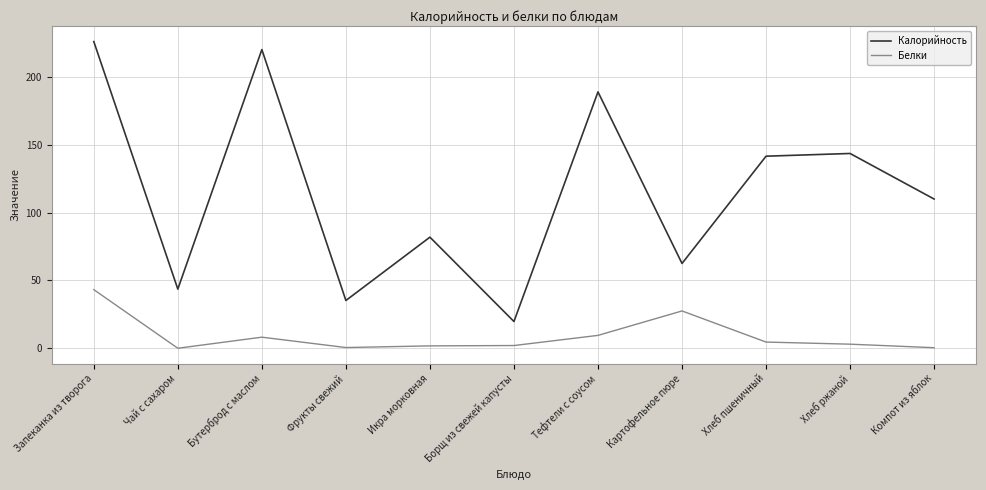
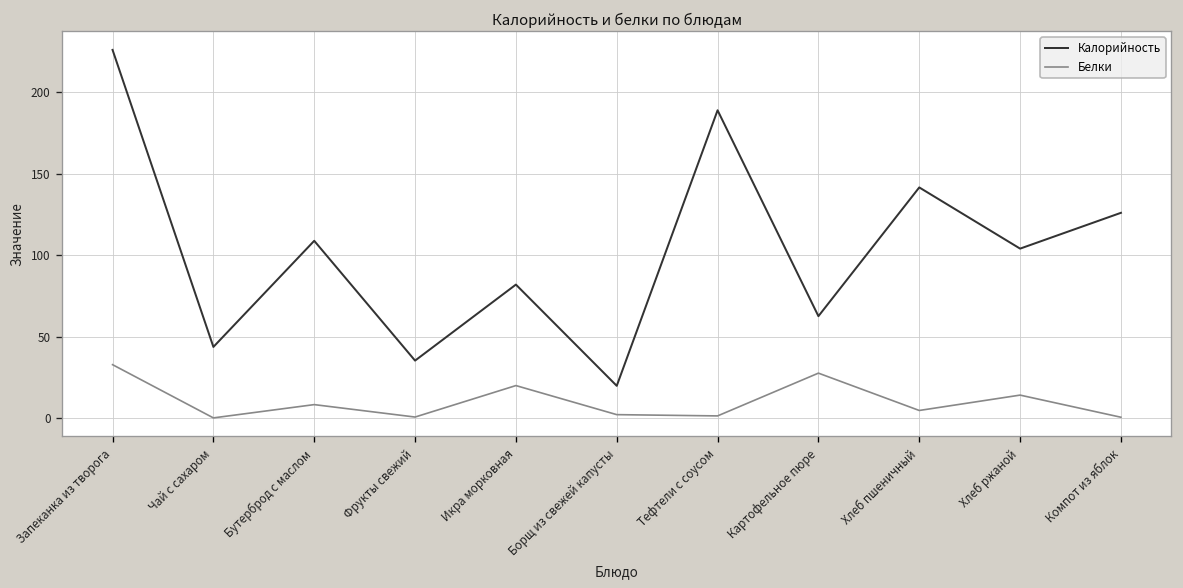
  {
    "Калорийность": {
      "Запеканка из творога": 226,
      "Чай с сахаром": 44,
-     "Бутерброд с маслом": 220,
+     "Бутерброд с маслом": 109,
      "Фрукты свежий": 35,
      "Икра морковная": 82,
      "Борщ из свежей капусты": 20,
      "Тефтели с соусом": 189,
      "Картофельное пюре": 63,
      "Хлеб пшеничный": 142,
-     "Хлеб ржаной": 144,
-     "Компот из яблок": 110
+     "Хлеб ржаной": 104,
+     "Компот из яблок": 126
    },
    "Белки": {
-     "Запеканка из творога": 43,
+     "Запеканка из творога": 33,
      "Чай с сахаром": 0,
      "Бутерброд с маслом": 8,
      "Фрукты свежий": 1,
-     "Икра морковная": 2,
+     "Икра морковная": 20,
      "Борщ из свежей капусты": 2,
-     "Тефтели с соусом": 9,
+     "Тефтели с соусом": 1,
      "Картофельное пюре": 28,
      "Хлеб пшеничный": 5,
-     "Хлеб ржаной": 3,
+     "Хлеб ржаной": 14,
      "Компот из яблок": 0
    }
  }
